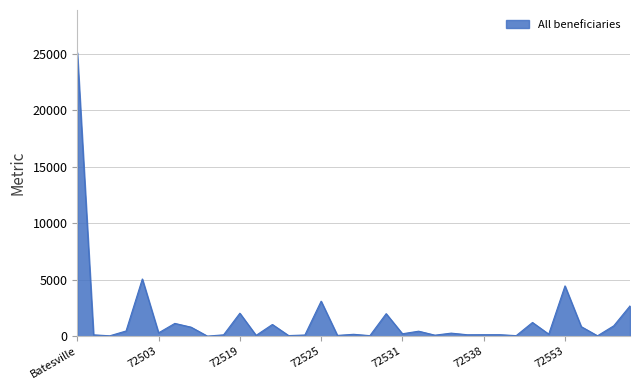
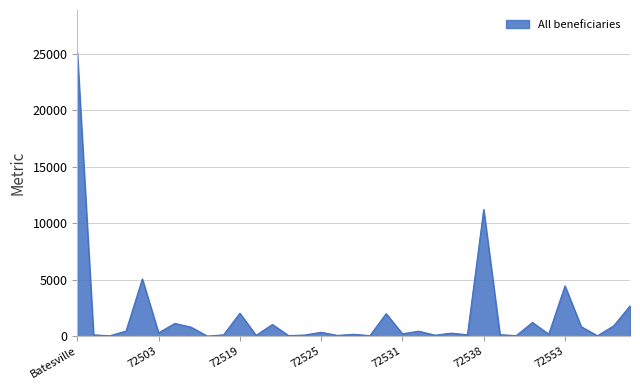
  {
    "Batesville": 25100,
    "72503": 300,
    "72519": 2000,
-   "72525": 3100,
+   "72525": 400,
    "72531": 200,
-   "72538": 100,
+   "72538": 11200,
    "72553": 4500
  }
